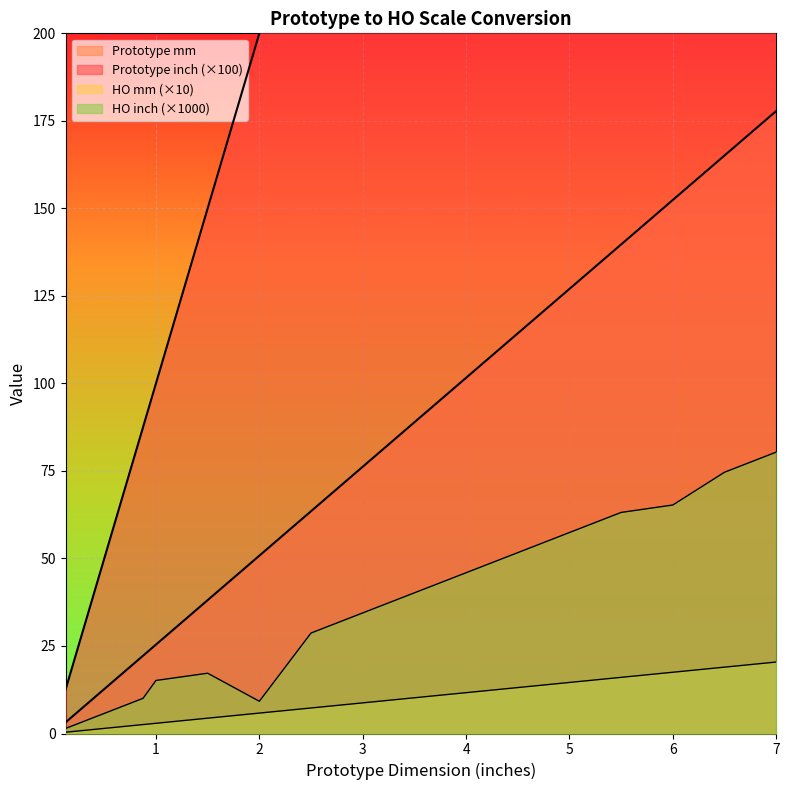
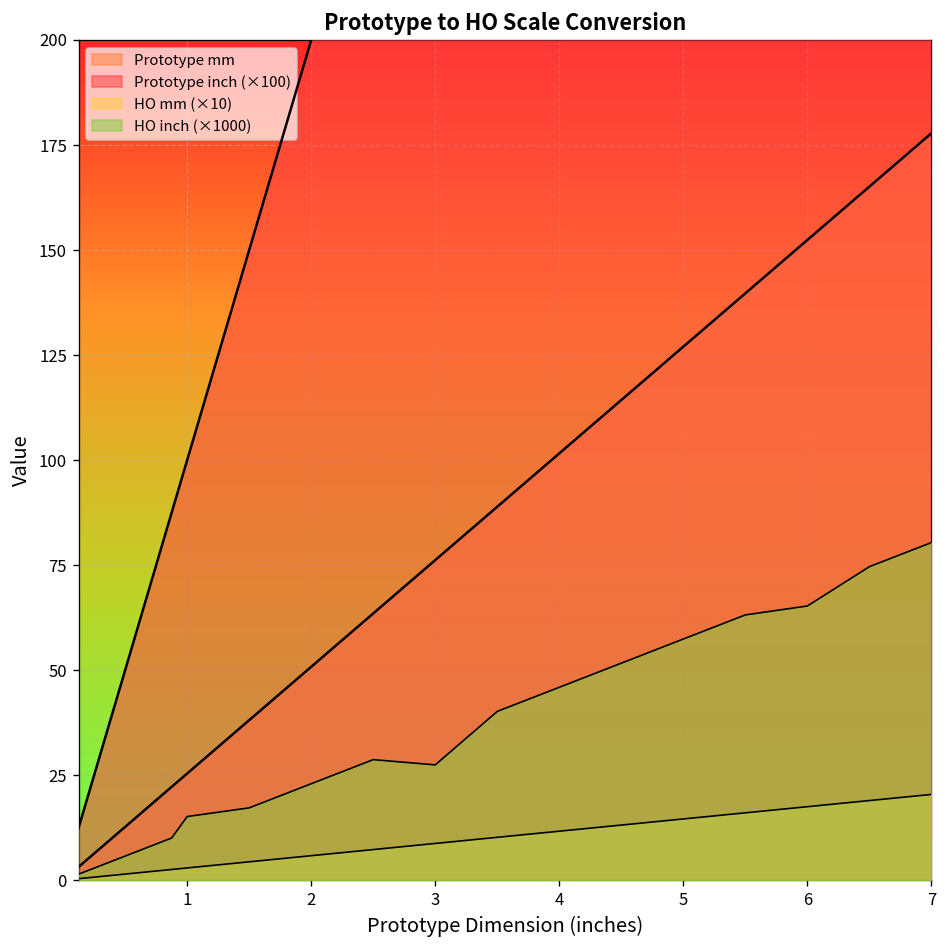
  {
    "HO inch (×1000)": {
      "1": 15,
-     "2": 9,
-     "3": 34,
+     "2": 23,
+     "3": 27,
      "4": 46,
      "5": 57,
      "6": 65,
      "7": 80
    }
  }
